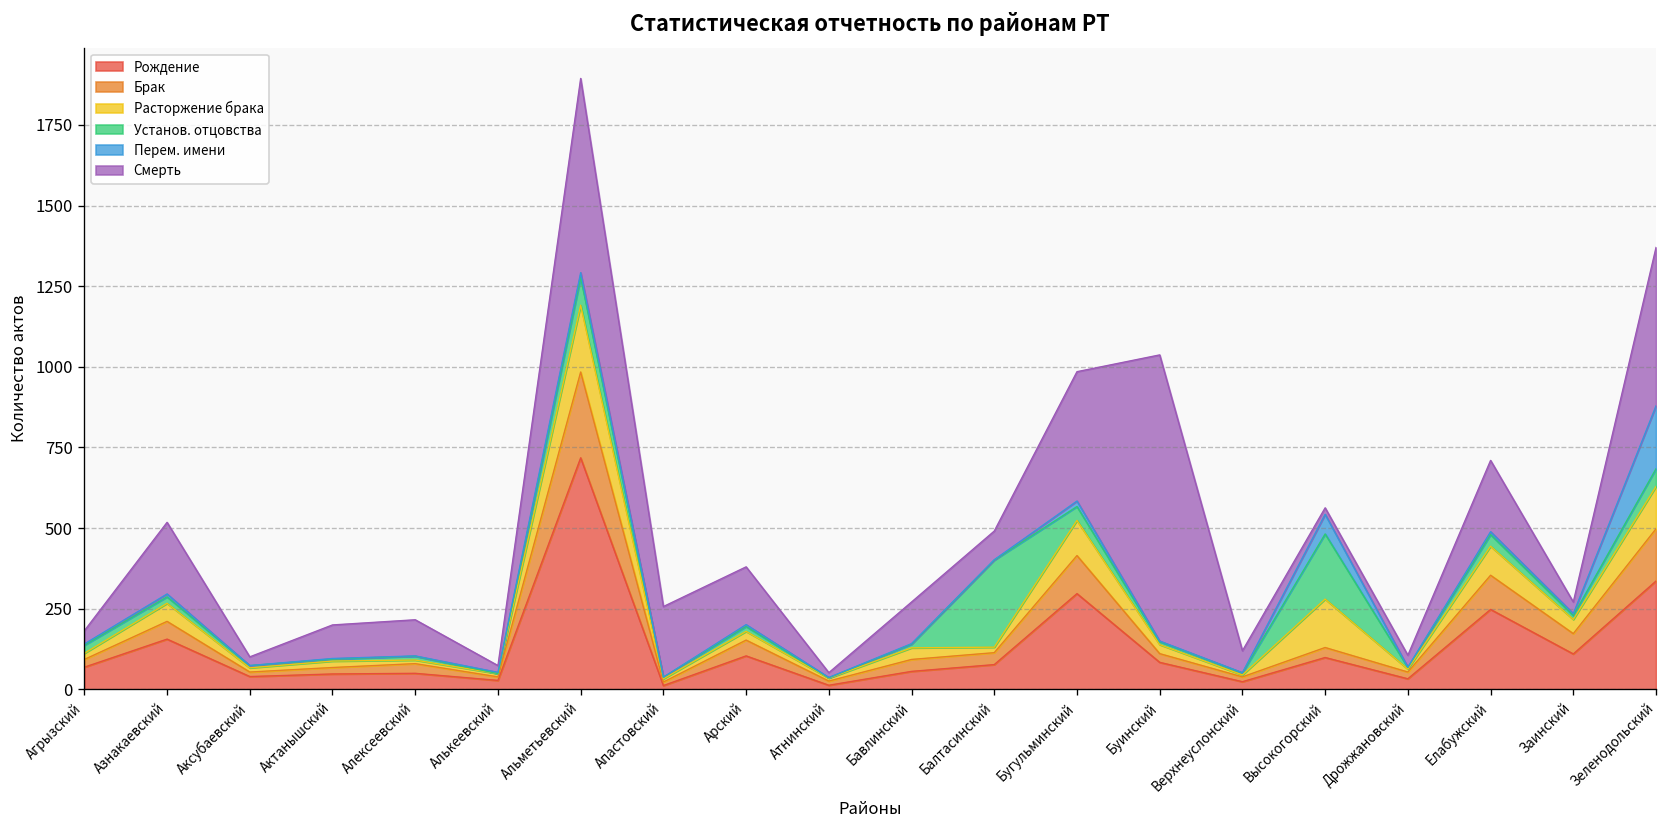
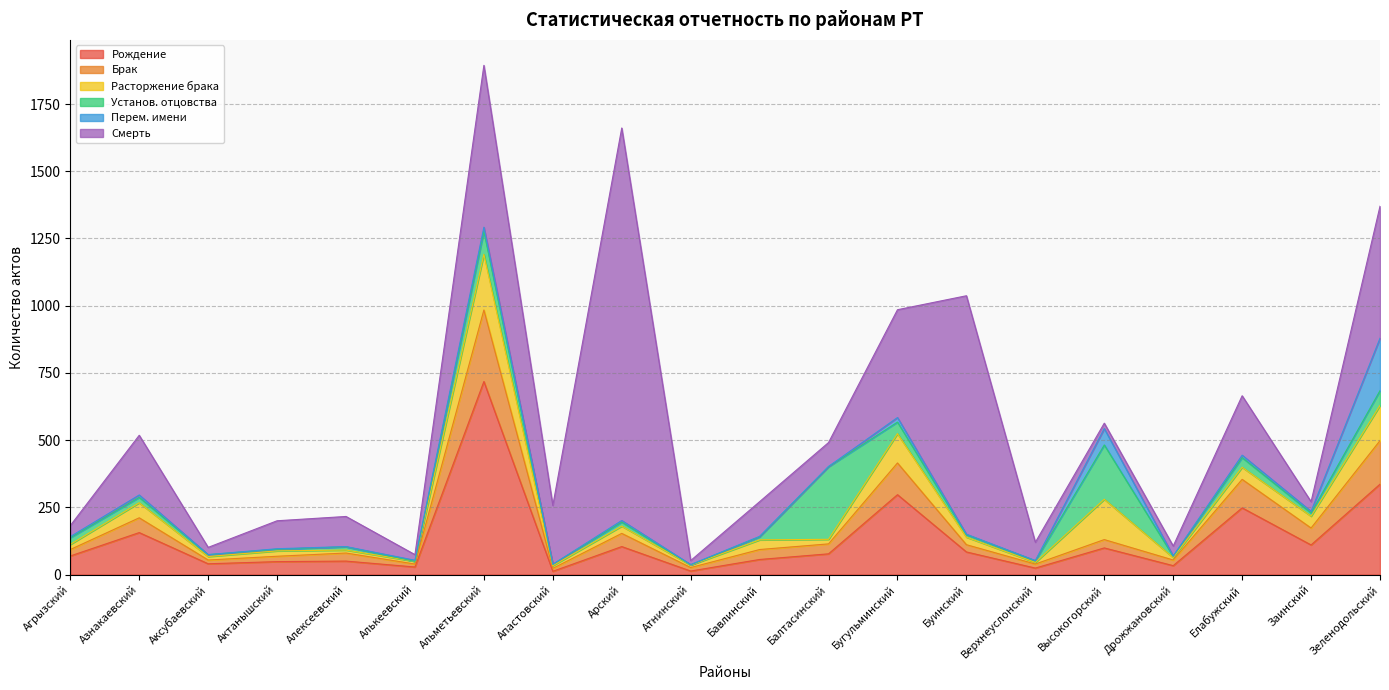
  {
    "Расторжение брака": {
      "Агрызский": 20,
      "Азнакаевский": 60,
      "Алексеевский": 10,
      "Альметьевский": 210,
      "Арский": 30,
      "Бавлинский": 40,
      "Балтасинский": 20,
      "Бугульминский": 110,
      "Высокогорский": 150,
-     "Елабужский": 90,
+     "Елабужский": 50,
      "Заинский": 40,
      "Зеленодольский": 130
    },
    "Установ. отцовства": {
      "Альметьевский": 90,
      "Бугульминский": 40,
      "Высокогорский": 200,
      "Зеленодольский": 60
    },
    "Перем. имени": {
      "Альметьевский": 20,
      "Бугульминский": 20,
      "Высокогорский": 60,
      "Зеленодольский": 200
    },
    "Смерть": {
      "Агрызский": 40,
      "Азнакаевский": 220,
      "Аксубаевский": 30,
      "Актанышский": 100,
      "Алексеевский": 110,
      "Алькеевский": 20,
      "Альметьевский": 600,
      "Апастовский": 220,
-     "Арский": 180,
+     "Арский": 1460,
      "Атнинский": 20,
      "Бавлинский": 130,
      "Балтасинский": 90,
      "Бугульминский": 400,
      "Буинский": 890,
      "Верхнеуслонский": 70,
      "Высокогорский": 20,
      "Дрожжановский": 40,
      "Елабужский": 220,
      "Заинский": 40,
      "Зеленодольский": 490
    }
  }
